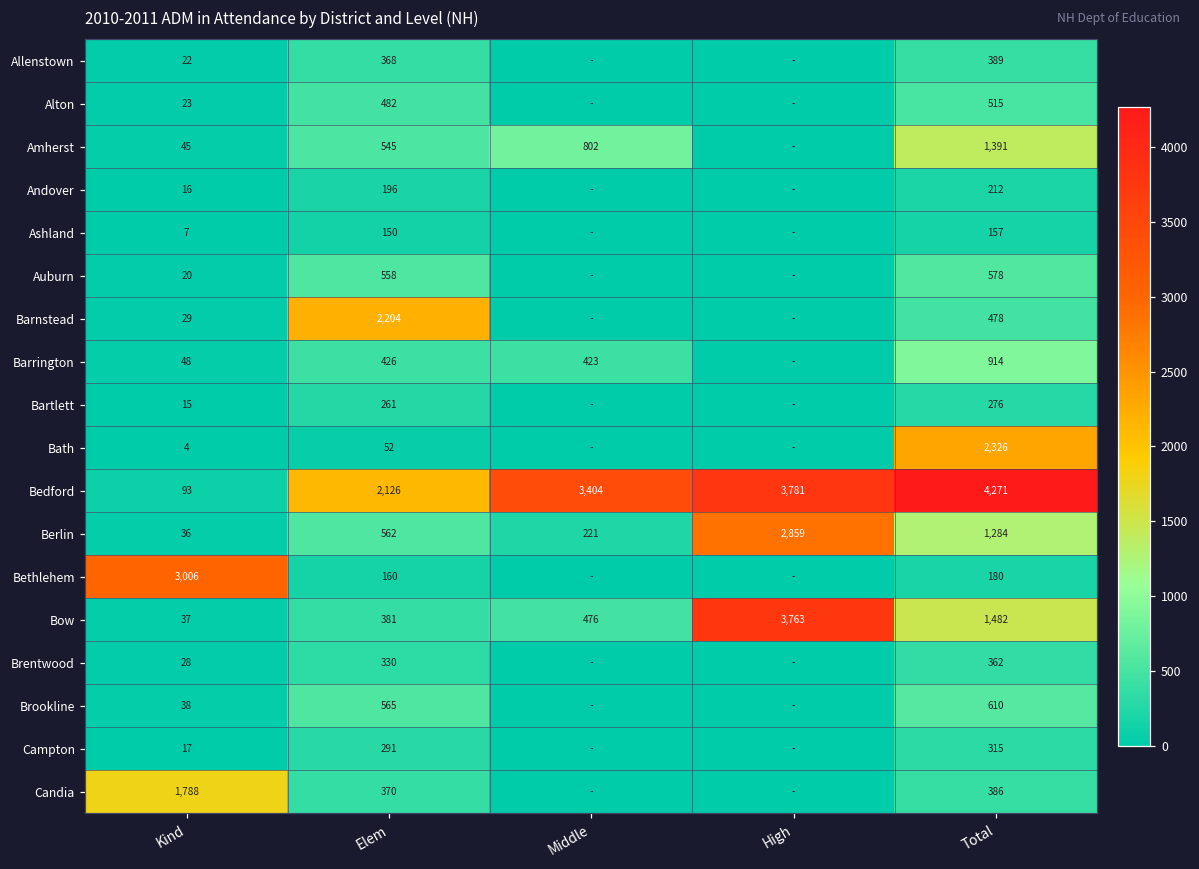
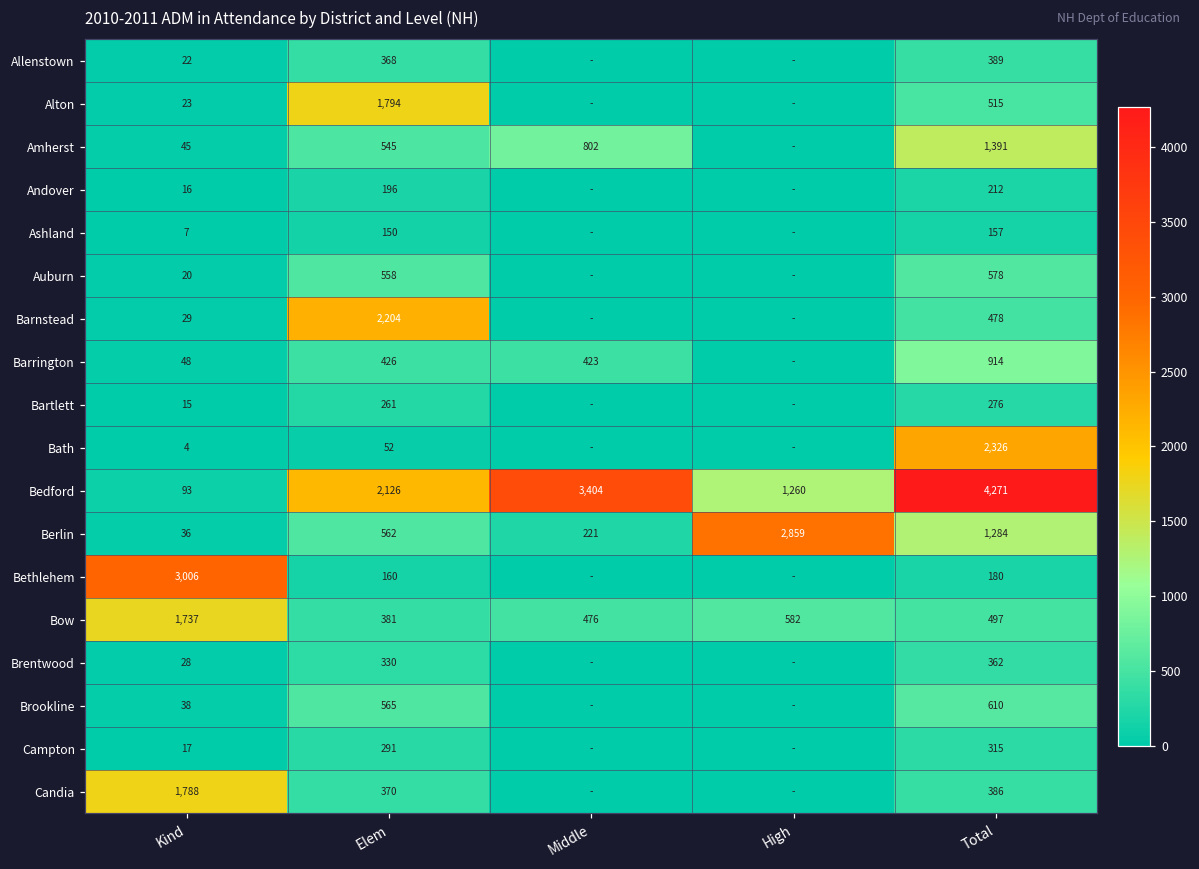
  {
    "Allenstown": {
      "Kind": "22",
      "Elem": "368",
      "Total": "389"
    },
    "Alton": {
      "Kind": "23",
-     "Elem": "482",
+     "Elem": "1,794",
      "Total": "515"
    },
    "Amherst": {
      "Kind": "45",
      "Elem": "545",
      "Middle": "802",
      "Total": "1,391"
    },
    "Andover": {
      "Kind": "16",
      "Elem": "196",
      "Total": "212"
    },
    "Ashland": {
      "Kind": "7",
      "Elem": "150",
      "Total": "157"
    },
    "Auburn": {
      "Kind": "20",
      "Elem": "558",
      "Total": "578"
    },
    "Barnstead": {
      "Kind": "29",
      "Elem": "2,204",
      "Total": "478"
    },
    "Barrington": {
      "Kind": "48",
      "Elem": "426",
      "Middle": "423",
      "Total": "914"
    },
    "Bartlett": {
      "Kind": "15",
      "Elem": "261",
      "Total": "276"
    },
    "Bath": {
      "Kind": "4",
      "Elem": "52",
      "Total": "2,326"
    },
    "Bedford": {
      "Kind": "93",
      "Elem": "2,126",
      "Middle": "3,404",
-     "High": "3,781",
+     "High": "1,260",
      "Total": "4,271"
    },
    "Berlin": {
      "Kind": "36",
      "Elem": "562",
      "Middle": "221",
      "High": "2,859",
      "Total": "1,284"
    },
    "Bethlehem": {
      "Kind": "3,006",
      "Elem": "160",
      "Total": "180"
    },
    "Bow": {
-     "Kind": "37",
+     "Kind": "1,737",
      "Elem": "381",
      "Middle": "476",
-     "High": "3,763",
-     "Total": "1,482"
+     "High": "582",
+     "Total": "497"
    },
    "Brentwood": {
      "Kind": "28",
      "Elem": "330",
      "Total": "362"
    },
    "Brookline": {
      "Kind": "38",
      "Elem": "565",
      "Total": "610"
    },
    "Campton": {
      "Kind": "17",
      "Elem": "291",
      "Total": "315"
    },
    "Candia": {
      "Kind": "1,788",
      "Elem": "370",
      "Total": "386"
    }
  }
